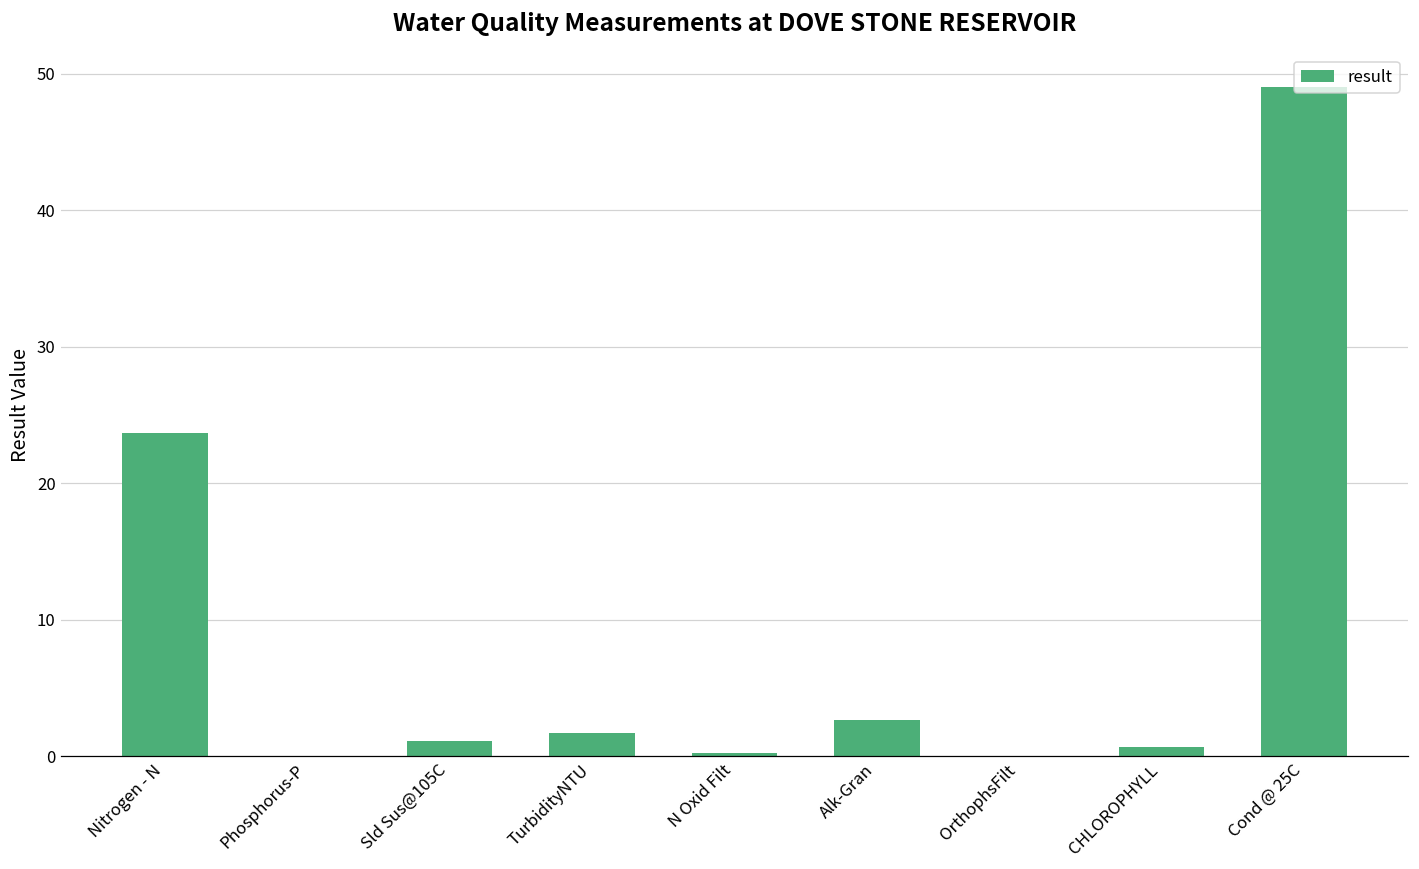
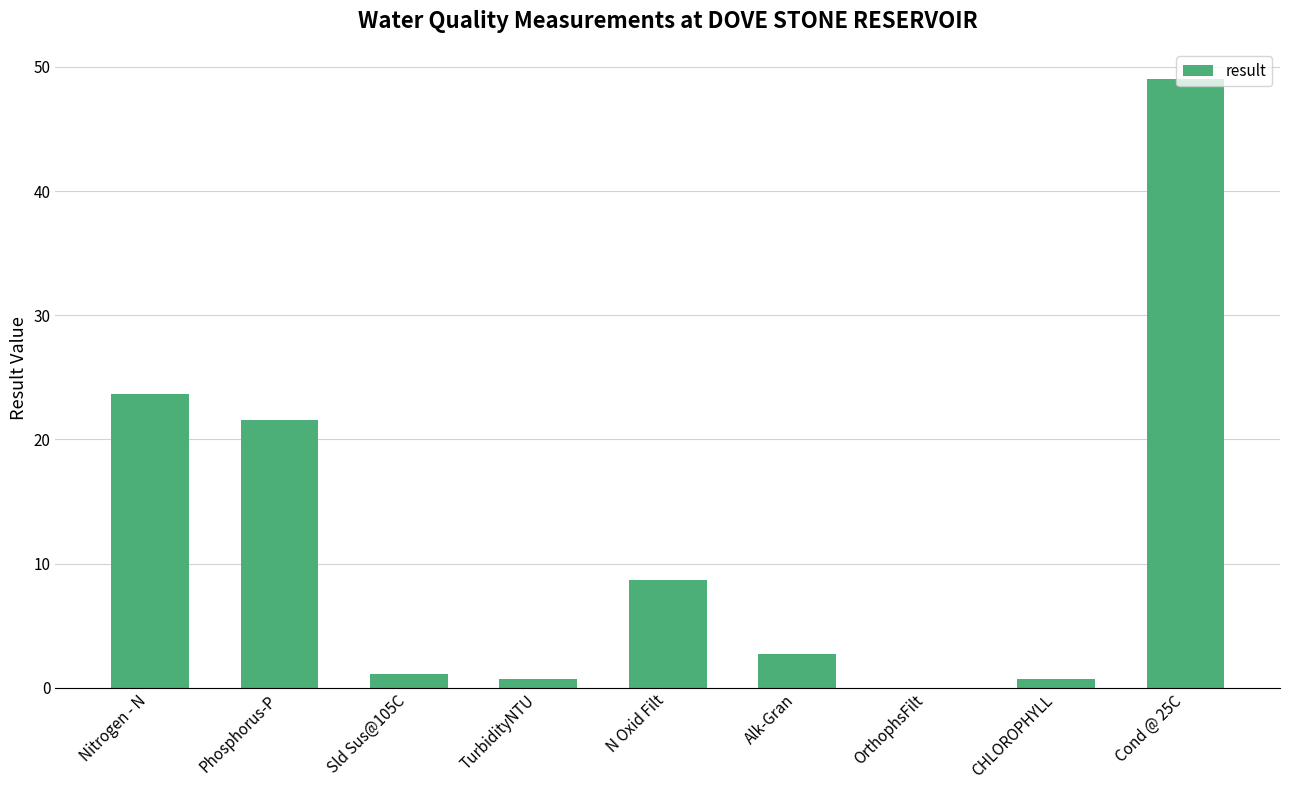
  {
    "Nitrogen - N": 23.7,
-   "Phosphorus-P": 0.0,
+   "Phosphorus-P": 21.6,
    "Sld Sus@105C": 1.1,
-   "TurbidityNTU": 1.7,
-   "N Oxid Filt": 0.3,
+   "TurbidityNTU": 0.7,
+   "N Oxid Filt": 8.7,
    "Alk-Gran": 2.7,
    "CHLOROPHYLL": 0.7
  }
